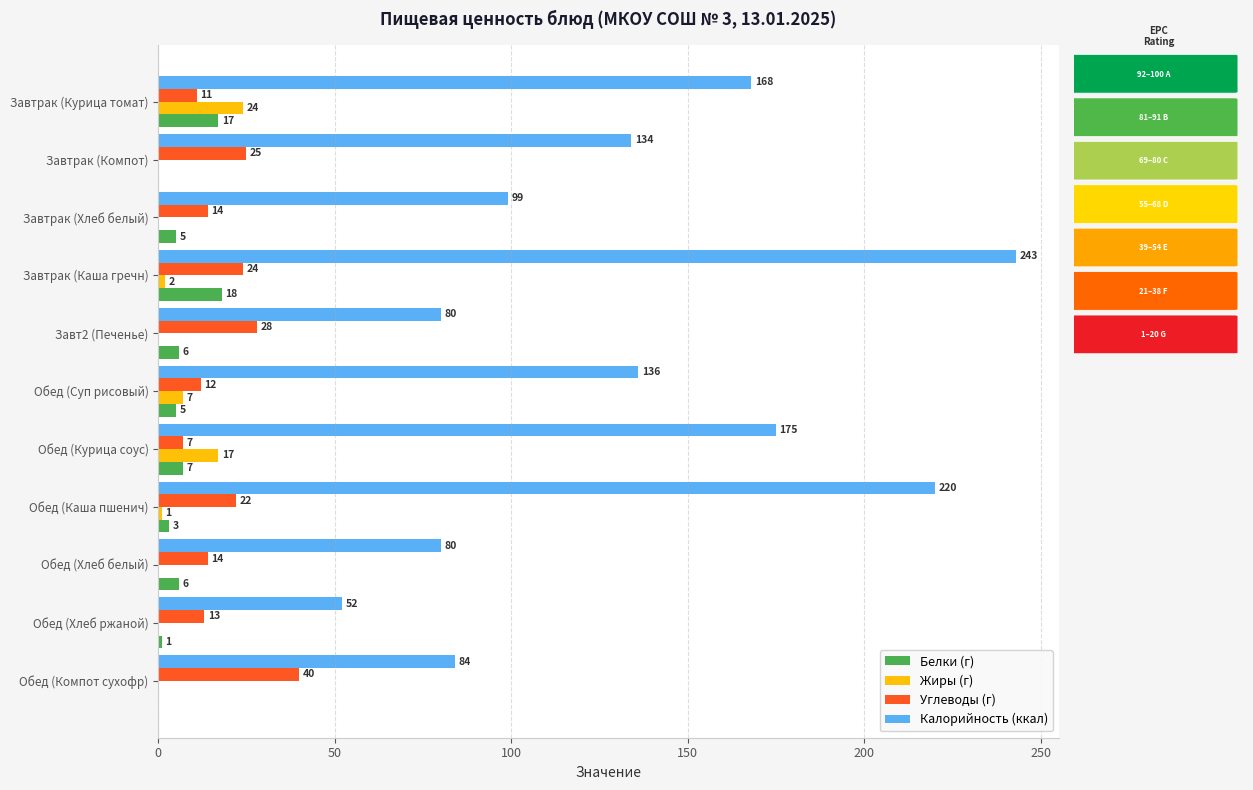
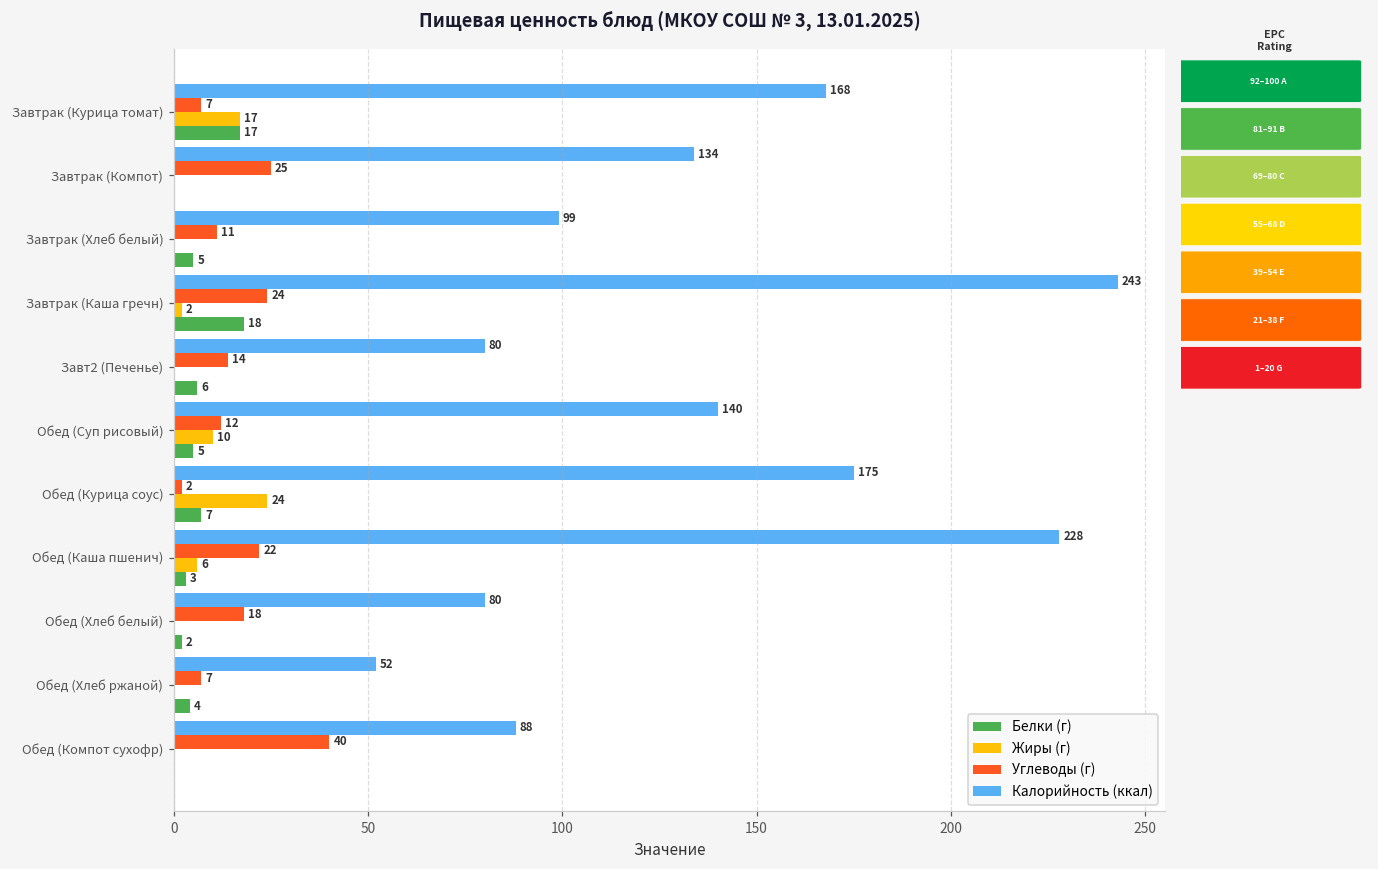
  {
    "Белки (г)": {
      "Завтрак (Курица томат)": 17,
      "Завтрак (Хлеб белый)": 5,
      "Завтрак (Каша гречн)": 18,
      "Завт2 (Печенье)": 6,
      "Обед (Суп рисовый)": 5,
      "Обед (Курица соус)": 7,
      "Обед (Каша пшенич)": 3,
-     "Обед (Хлеб белый)": 6,
-     "Обед (Хлеб ржаной)": 1
+     "Обед (Хлеб белый)": 2,
+     "Обед (Хлеб ржаной)": 4
    },
    "Жиры (г)": {
-     "Завтрак (Курица томат)": 24,
+     "Завтрак (Курица томат)": 17,
      "Завтрак (Каша гречн)": 2,
-     "Обед (Суп рисовый)": 7,
-     "Обед (Курица соус)": 17,
-     "Обед (Каша пшенич)": 1
+     "Обед (Суп рисовый)": 10,
+     "Обед (Курица соус)": 24,
+     "Обед (Каша пшенич)": 6
    },
    "Углеводы (г)": {
-     "Завтрак (Курица томат)": 11,
+     "Завтрак (Курица томат)": 7,
      "Завтрак (Компот)": 25,
-     "Завтрак (Хлеб белый)": 14,
+     "Завтрак (Хлеб белый)": 11,
      "Завтрак (Каша гречн)": 24,
-     "Завт2 (Печенье)": 28,
+     "Завт2 (Печенье)": 14,
      "Обед (Суп рисовый)": 12,
-     "Обед (Курица соус)": 7,
+     "Обед (Курица соус)": 2,
      "Обед (Каша пшенич)": 22,
-     "Обед (Хлеб белый)": 14,
-     "Обед (Хлеб ржаной)": 13,
+     "Обед (Хлеб белый)": 18,
+     "Обед (Хлеб ржаной)": 7,
      "Обед (Компот сухофр)": 40
    },
    "Калорийность (ккал)": {
      "Завтрак (Курица томат)": 168,
      "Завтрак (Компот)": 134,
      "Завтрак (Хлеб белый)": 99,
      "Завтрак (Каша гречн)": 243,
      "Завт2 (Печенье)": 80,
-     "Обед (Суп рисовый)": 136,
+     "Обед (Суп рисовый)": 140,
      "Обед (Курица соус)": 175,
-     "Обед (Каша пшенич)": 220,
+     "Обед (Каша пшенич)": 228,
      "Обед (Хлеб белый)": 80,
      "Обед (Хлеб ржаной)": 52,
-     "Обед (Компот сухофр)": 84
+     "Обед (Компот сухофр)": 88
    }
  }
